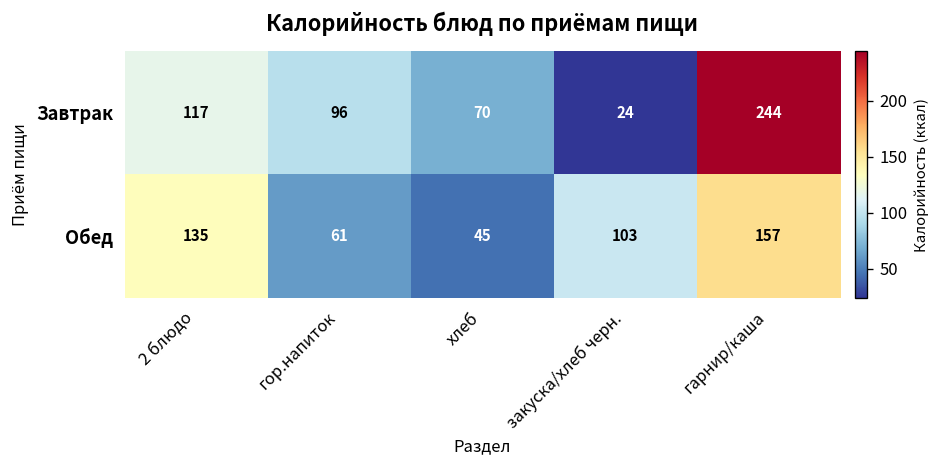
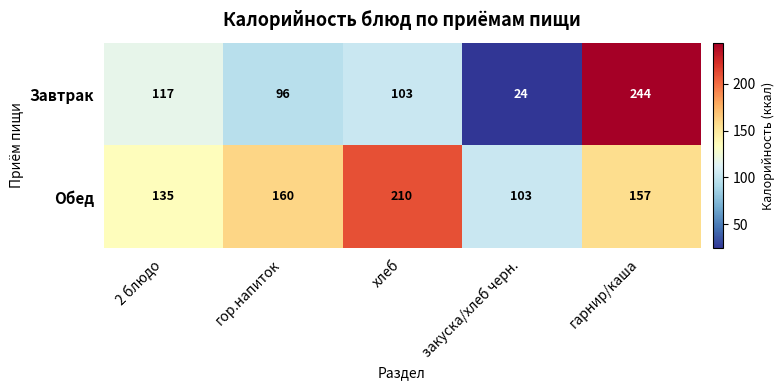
  {
    "Завтрак": {
      "2 блюдо": 117,
      "гор.напиток": 96,
-     "хлеб": 70,
+     "хлеб": 103,
      "закуска/хлеб черн.": 24,
      "гарнир/каша": 244
    },
    "Обед": {
      "2 блюдо": 135,
-     "гор.напиток": 61,
-     "хлеб": 45,
+     "гор.напиток": 160,
+     "хлеб": 210,
      "закуска/хлеб черн.": 103,
      "гарнир/каша": 157
    }
  }
